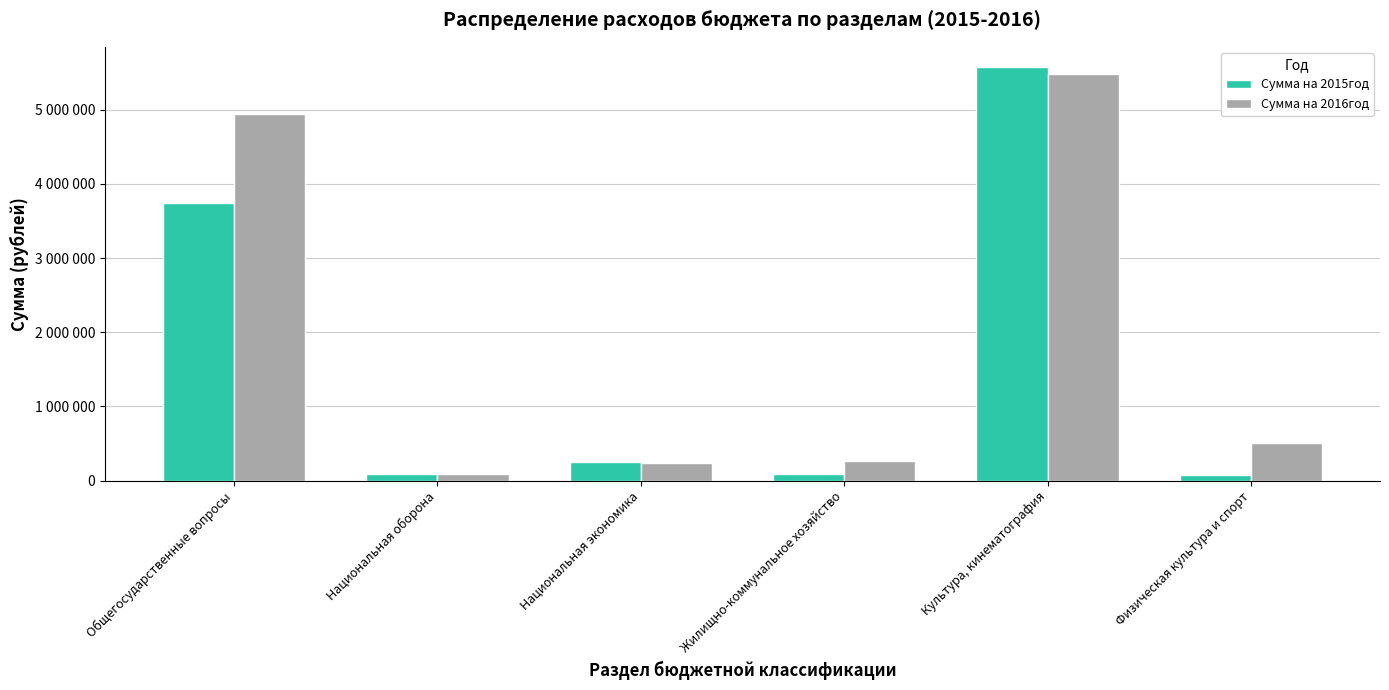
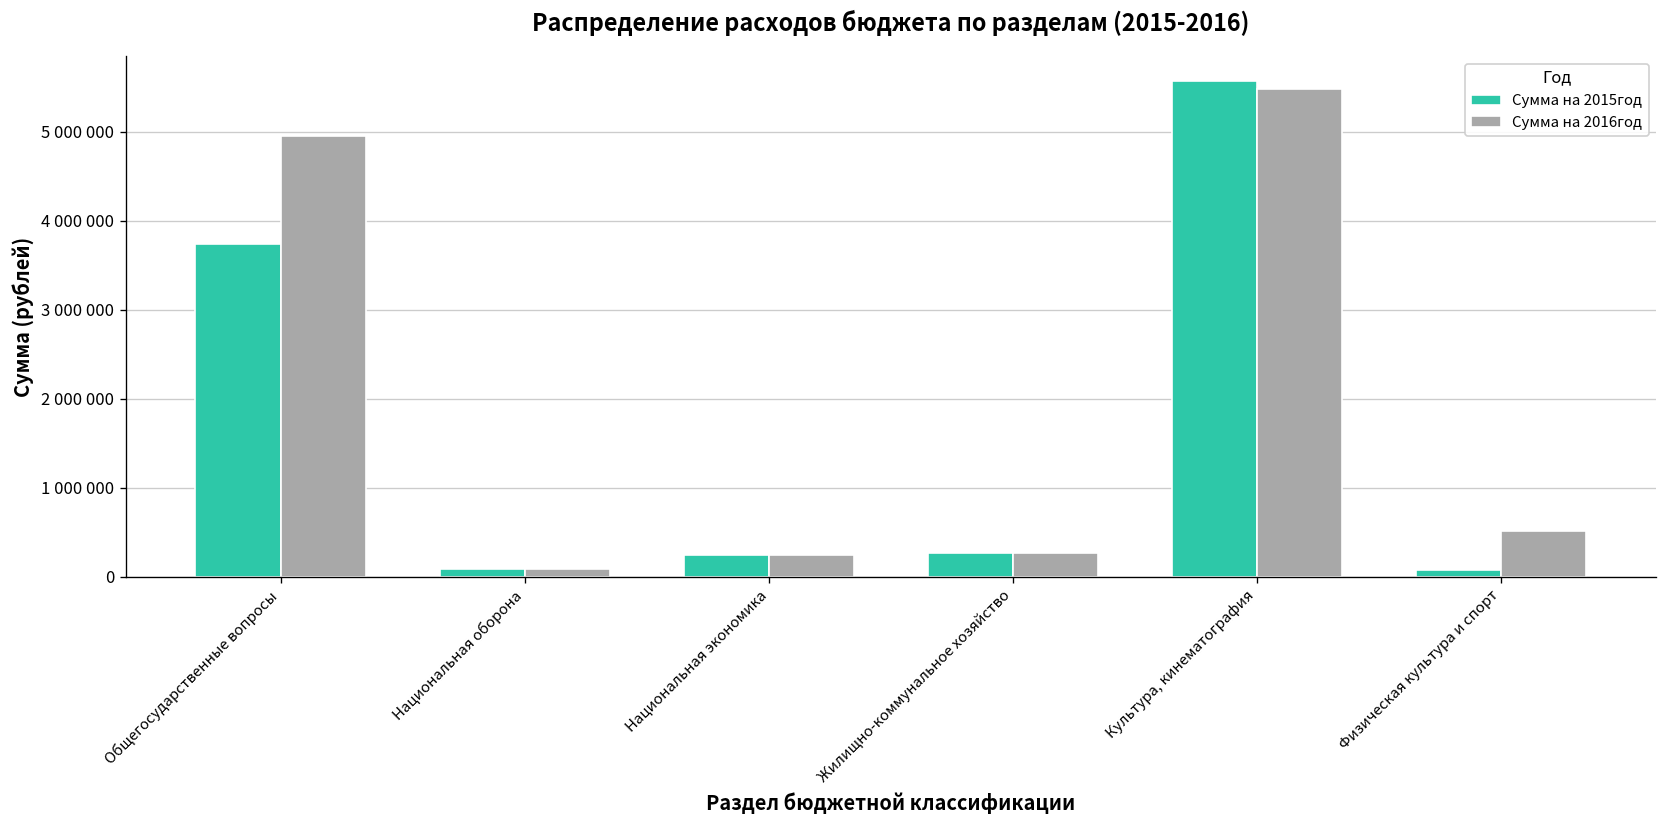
  {
    "Сумма на 2015год": {
      "Общегосударственные вопросы": 3700000,
      "Национальная оборона": 100000,
      "Национальная экономика": 200000,
-     "Жилищно-коммунальное хозяйство": 100000,
+     "Жилищно-коммунальное хозяйство": 300000,
      "Культура, кинематография": 5600000,
      "Физическая культура и спорт": 100000
    },
    "Сумма на 2016год": {
      "Общегосударственные вопросы": 4900000,
      "Национальная оборона": 100000,
      "Национальная экономика": 200000,
      "Жилищно-коммунальное хозяйство": 300000,
      "Культура, кинематография": 5500000,
      "Физическая культура и спорт": 500000
    }
  }
